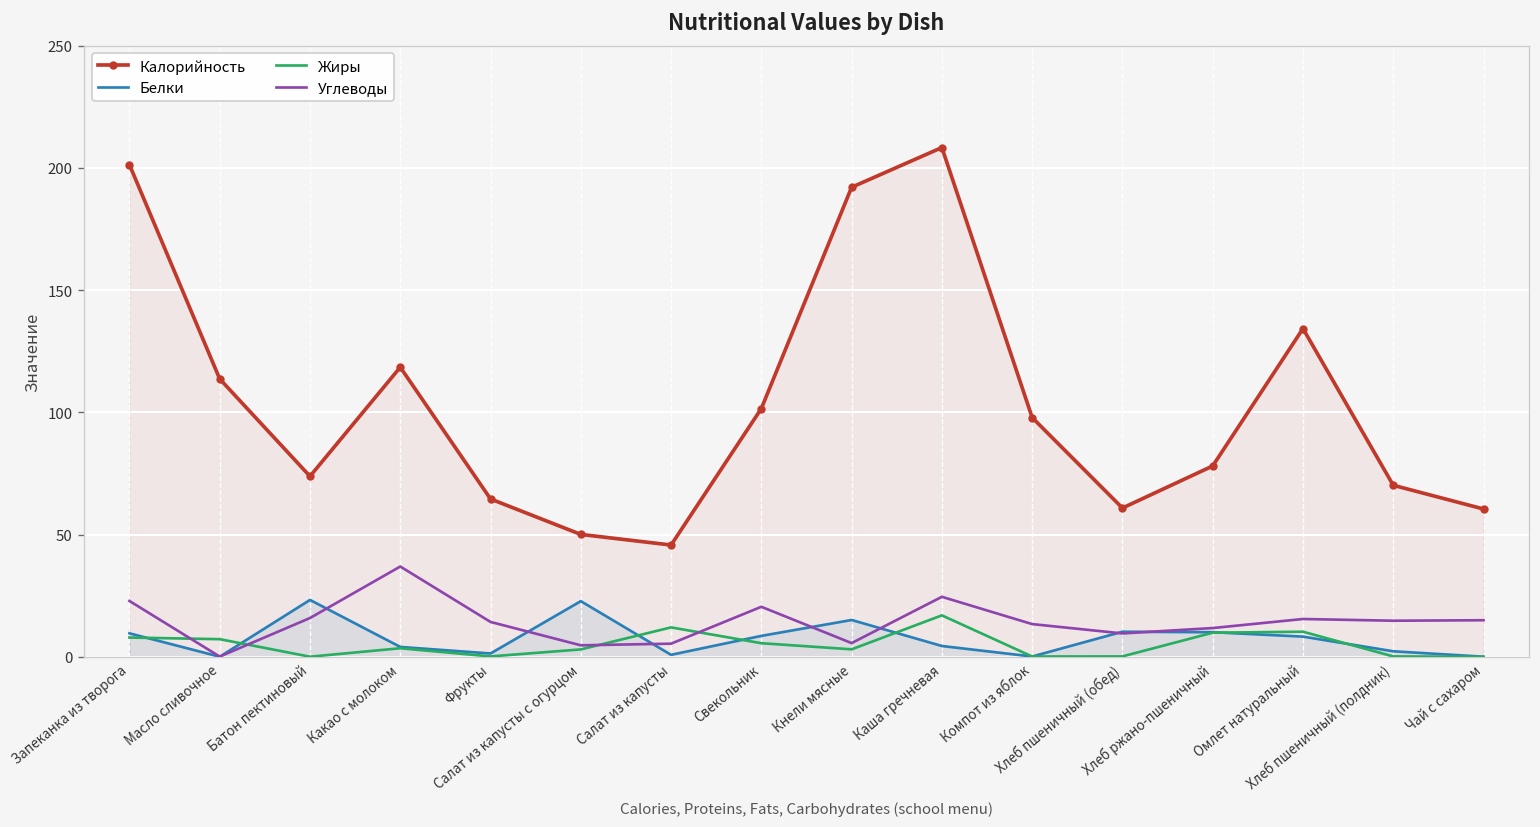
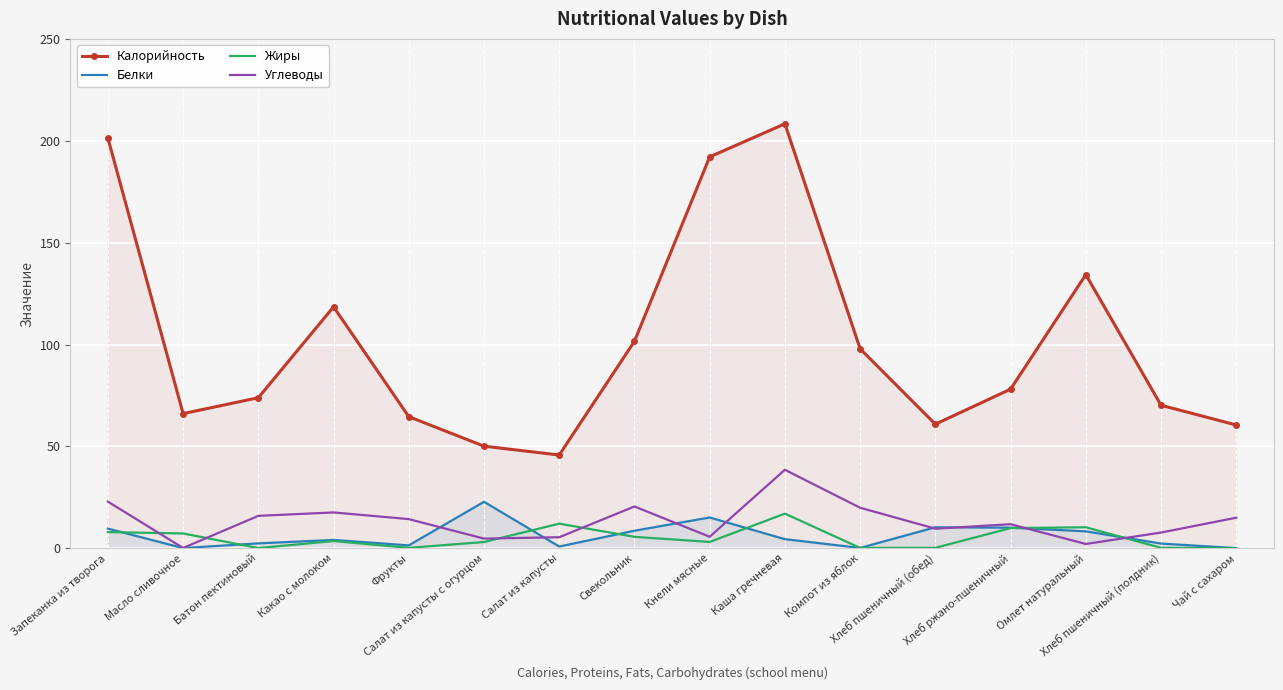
  {
    "Калорийность": {
      "Запеканка из творога": 201,
-     "Масло сливочное": 114,
+     "Масло сливочное": 66,
      "Батон пектиновый": 74,
      "Какао с молоком": 119,
      "Фрукты": 65,
      "Салат из капусты с огурцом": 50,
      "Салат из капусты": 46,
      "Свекольник": 102,
      "Кнели мясные": 192,
      "Каша гречневая": 208,
      "Компот из яблок": 98,
      "Хлеб пшеничный (обед)": 61,
      "Хлеб ржано-пшеничный": 78,
      "Омлет натуральный": 134,
      "Хлеб пшеничный (полдник)": 70,
      "Чай с сахаром": 61
    },
    "Белки": {
      "Запеканка из творога": 10,
-     "Батон пектиновый": 23,
+     "Батон пектиновый": 2,
      "Салат из капусты с огурцом": 23,
      "Салат из капусты": 1,
      "Свекольник": 9,
      "Кнели мясные": 15,
      "Каша гречневая": 4,
      "Омлет натуральный": 8,
      "Хлеб пшеничный (полдник)": 2
    },
    "Жиры": {
      "Запеканка из творога": 8,
      "Масло сливочное": 7,
      "Батон пектиновый": 0,
      "Салат из капусты с огурцом": 3,
      "Салат из капусты": 12,
      "Свекольник": 6,
      "Кнели мясные": 3,
      "Каша гречневая": 17,
      "Хлеб пшеничный (обед)": 0,
      "Омлет натуральный": 10,
      "Хлеб пшеничный (полдник)": 0
    },
    "Углеводы": {
      "Запеканка из творога": 23,
      "Батон пектиновый": 16,
-     "Какао с молоком": 37,
+     "Какао с молоком": 18,
      "Фрукты": 14,
      "Салат из капусты с огурцом": 5,
      "Салат из капусты": 5,
      "Свекольник": 21,
      "Кнели мясные": 6,
-     "Каша гречневая": 25,
-     "Компот из яблок": 13,
+     "Каша гречневая": 39,
+     "Компот из яблок": 20,
      "Хлеб ржано-пшеничный": 12,
-     "Омлет натуральный": 16,
-     "Хлеб пшеничный (полдник)": 15,
+     "Омлет натуральный": 2,
+     "Хлеб пшеничный (полдник)": 8,
      "Чай с сахаром": 15
    }
  }
